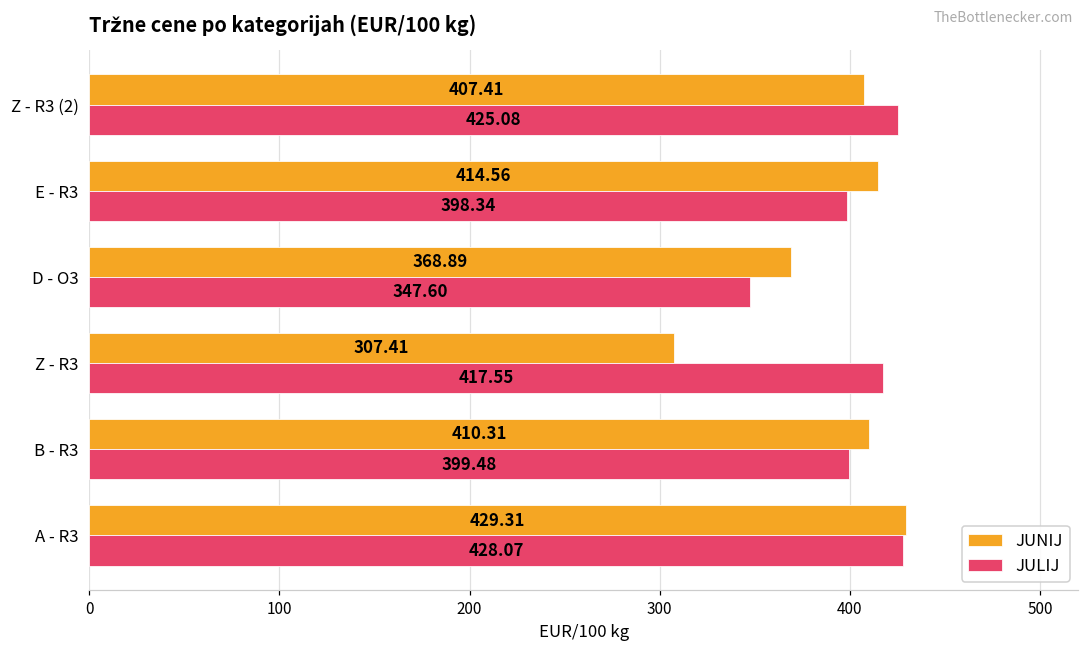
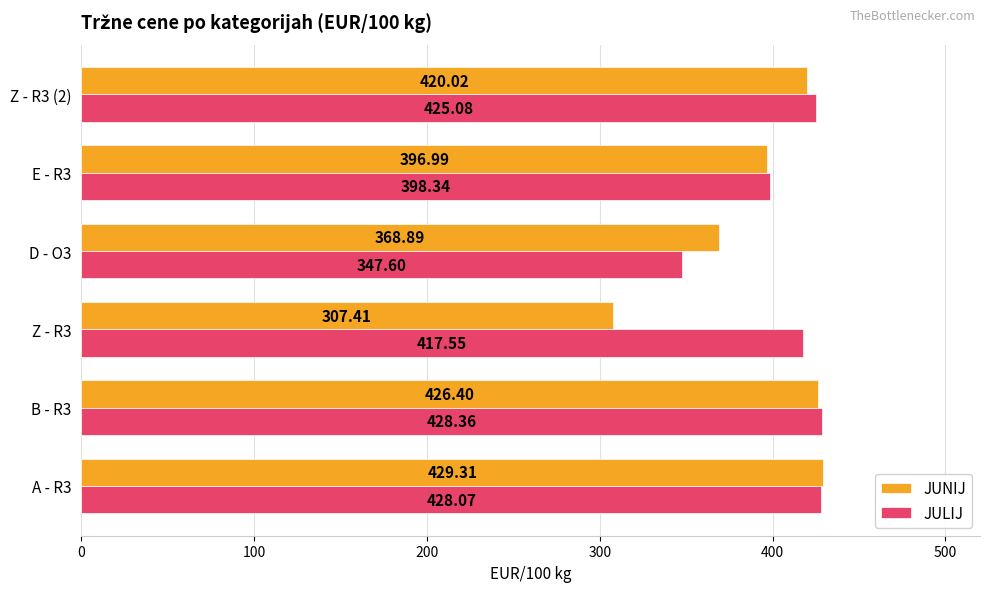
  {
    "JUNIJ": {
-     "Z - R3 (2)": 407.41,
-     "E - R3": 414.56,
+     "Z - R3 (2)": 420.02,
+     "E - R3": 396.99,
      "D - O3": 368.89,
      "Z - R3": 307.41,
-     "B - R3": 410.31,
+     "B - R3": 426.40,
      "A - R3": 429.31
    },
    "JULIJ": {
      "Z - R3 (2)": 425.08,
      "E - R3": 398.34,
      "D - O3": 347.60,
      "Z - R3": 417.55,
-     "B - R3": 399.48,
+     "B - R3": 428.36,
      "A - R3": 428.07
    }
  }
